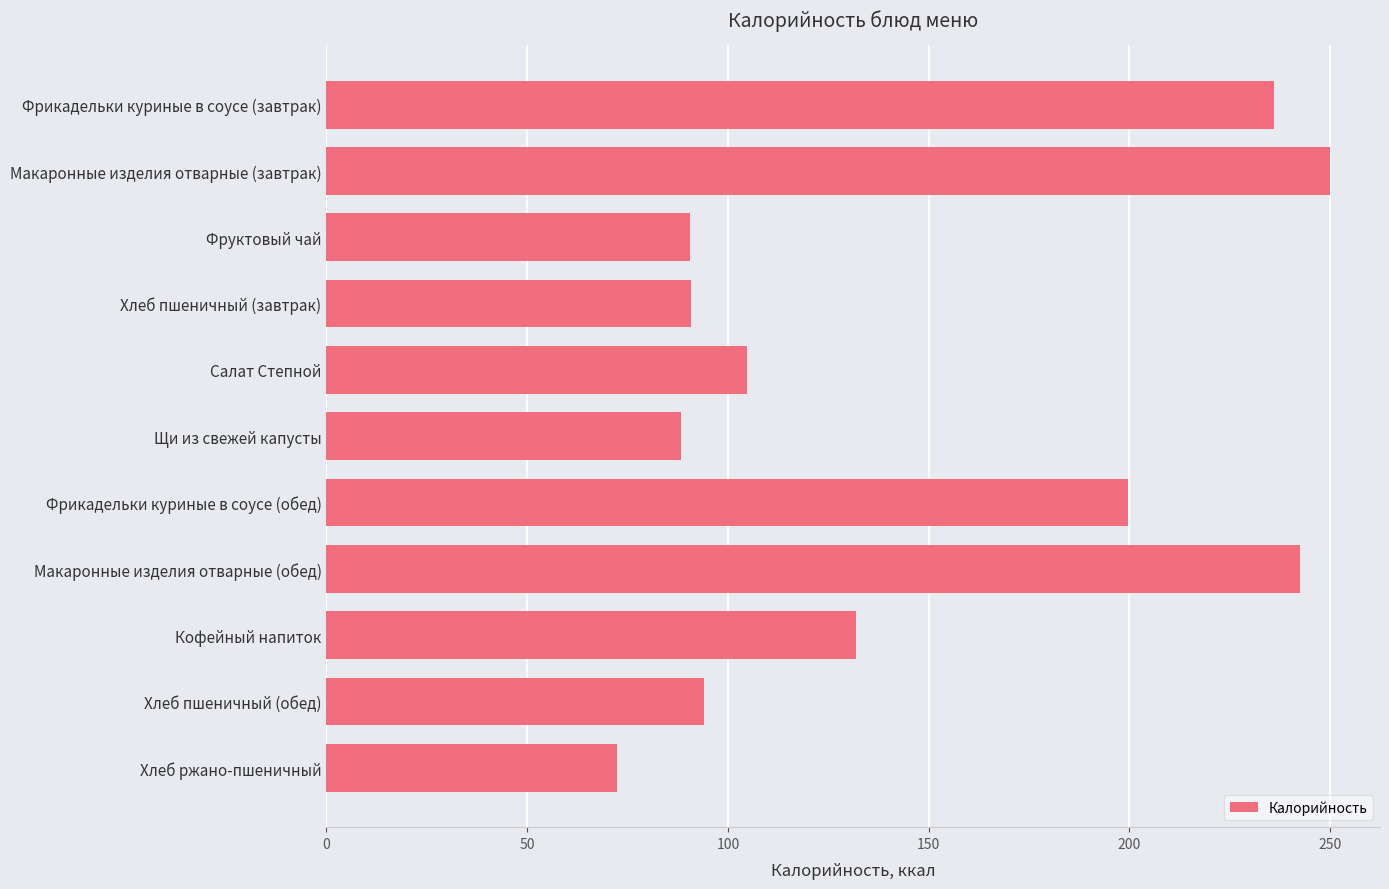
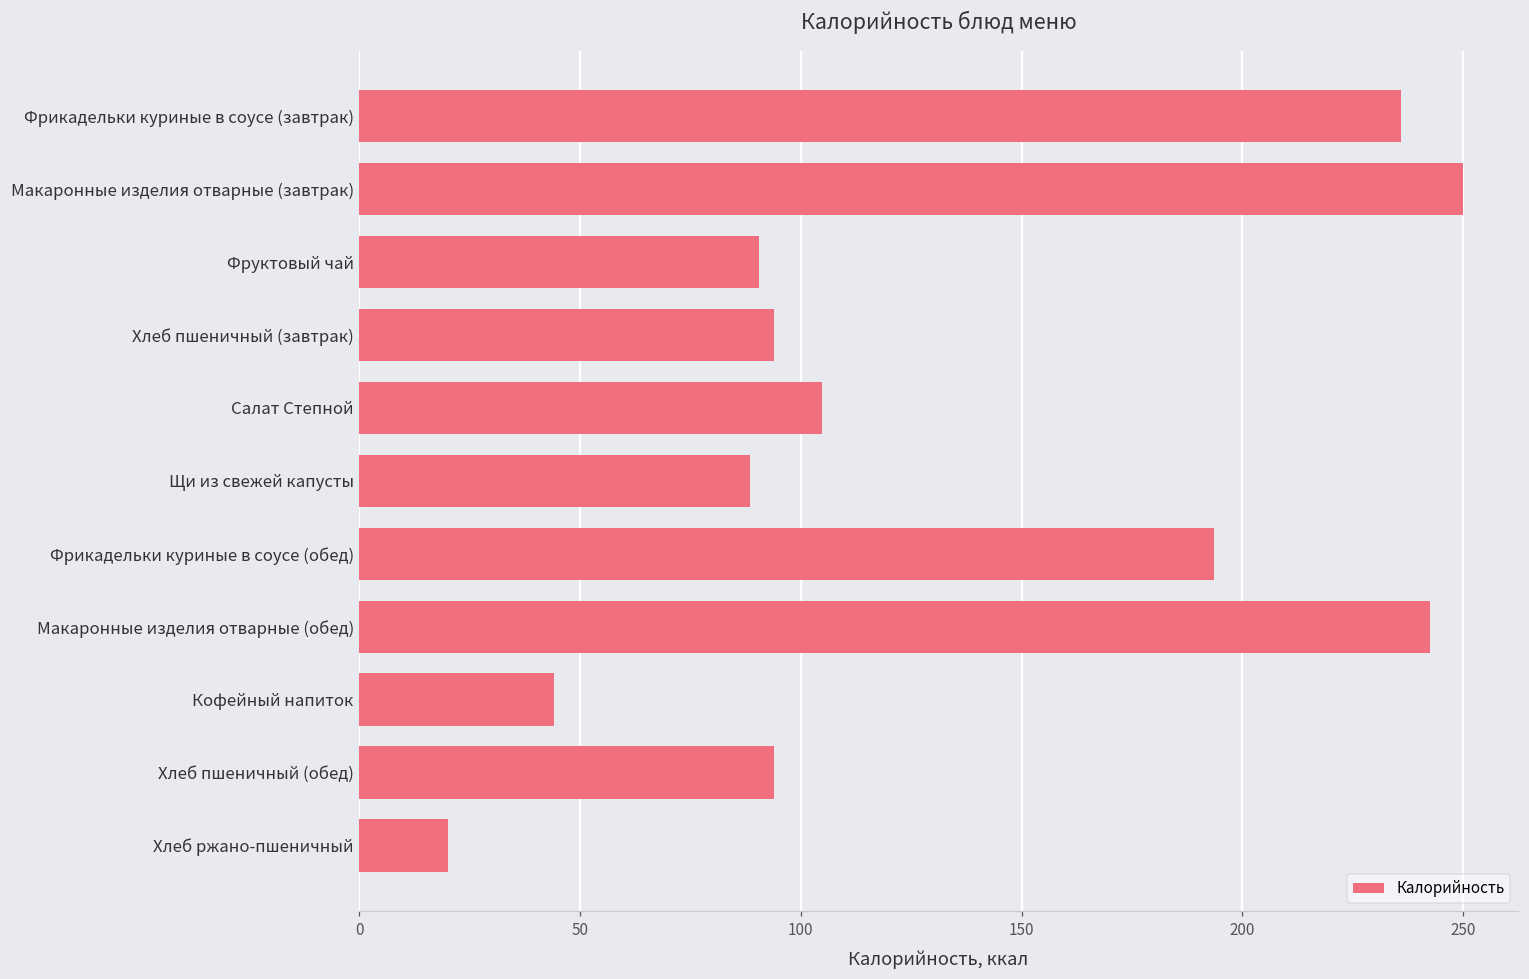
  {
    "Фрикадельки куриные в соусе (завтрак)": 236,
    "Макаронные изделия отварные (завтрак)": 250,
    "Фруктовый чай": 91,
-   "Хлеб пшеничный (завтрак)": 91,
+   "Хлеб пшеничный (завтрак)": 94,
    "Салат Степной": 105,
    "Щи из свежей капусты": 88,
-   "Фрикадельки куриные в соусе (обед)": 200,
+   "Фрикадельки куриные в соусе (обед)": 194,
    "Макаронные изделия отварные (обед)": 243,
-   "Кофейный напиток": 132,
+   "Кофейный напиток": 44,
    "Хлеб пшеничный (обед)": 94,
-   "Хлеб ржано-пшеничный": 72
+   "Хлеб ржано-пшеничный": 20
  }
